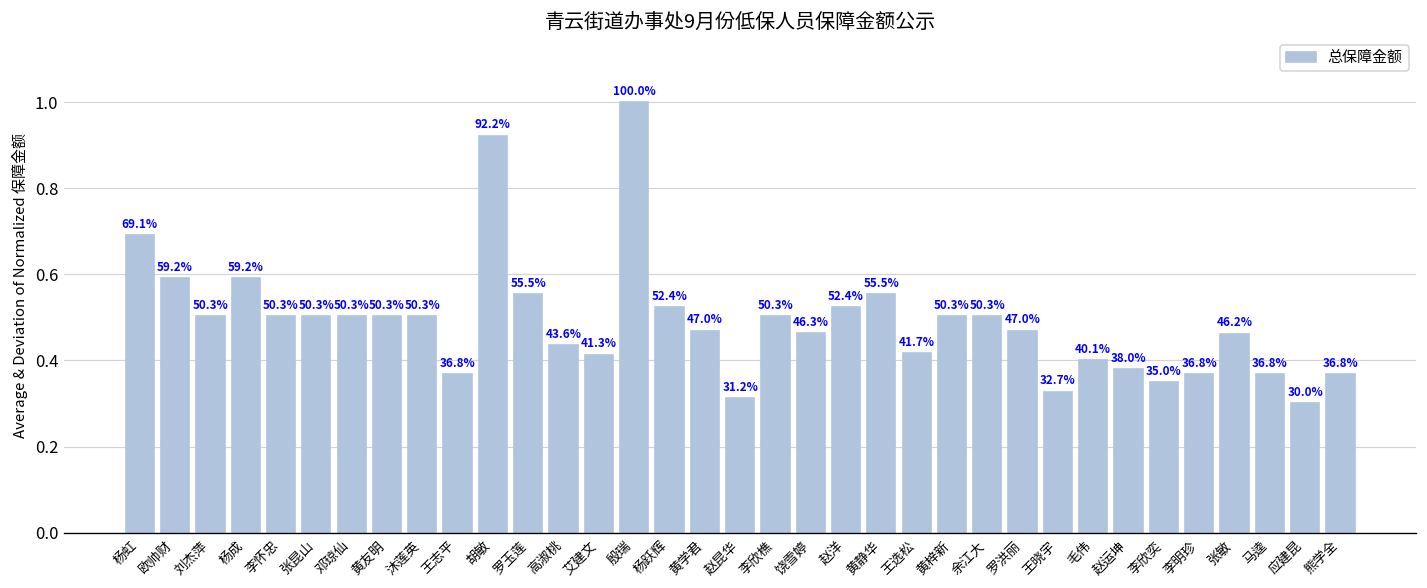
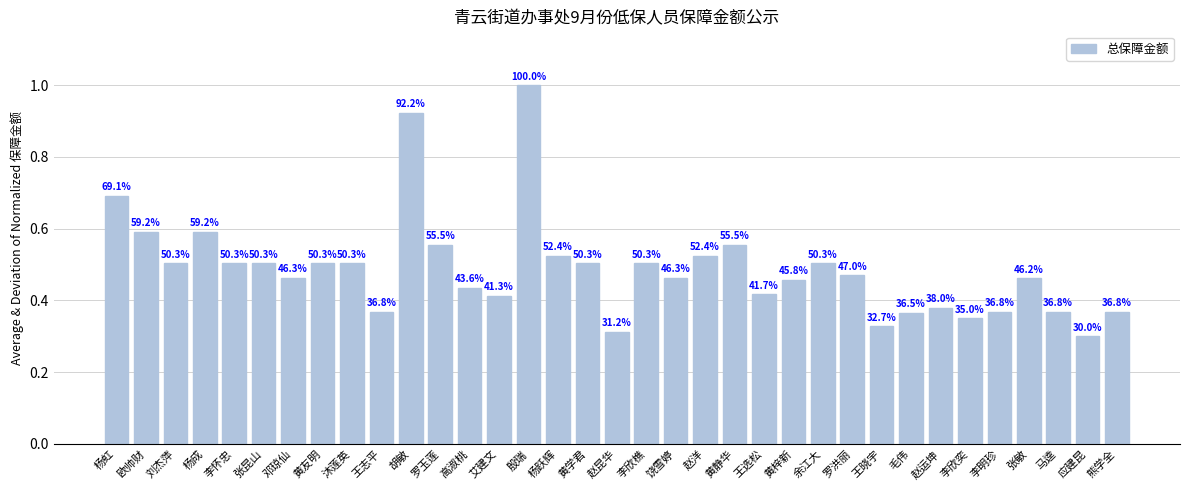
  {
    "杨虹": "69.1%",
    "欧帅财": "59.2%",
    "刘杰萍": "50.3%",
    "杨成": "59.2%",
    "李怀忠": "50.3%",
    "张昆山": "50.3%",
-   "邓琼仙": "50.3%",
+   "邓琼仙": "46.3%",
    "黄友明": "50.3%",
    "沐莲英": "50.3%",
    "王志平": "36.8%",
    "胡敏": "92.2%",
    "罗玉莲": "55.5%",
    "高淑桃": "43.6%",
    "艾建文": "41.3%",
    "殷瑞": "100.0%",
    "杨跃辉": "52.4%",
-   "黄学君": "47.0%",
+   "黄学君": "50.3%",
    "赵昆华": "31.2%",
    "李欣樵": "50.3%",
    "饶雪婷": "46.3%",
    "赵洋": "52.4%",
    "黄静华": "55.5%",
    "王选松": "41.7%",
-   "黄梓新": "50.3%",
+   "黄梓新": "45.8%",
    "余江大": "50.3%",
    "罗洪丽": "47.0%",
    "王晓宇": "32.7%",
-   "毛伟": "40.1%",
+   "毛伟": "36.5%",
    "赵运坤": "38.0%",
    "李欣奕": "35.0%",
    "李明珍": "36.8%",
    "张敏": "46.2%",
    "马逵": "36.8%",
    "应建昆": "30.0%",
    "熊学全": "36.8%"
  }
